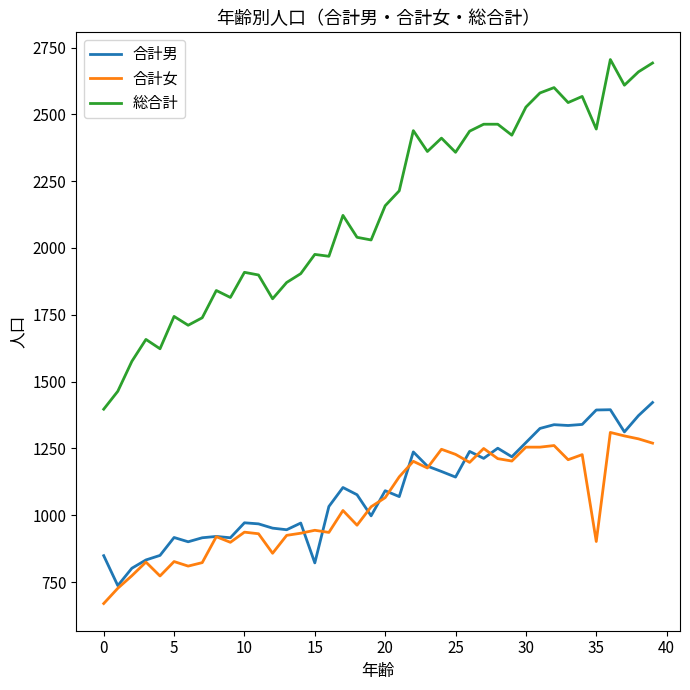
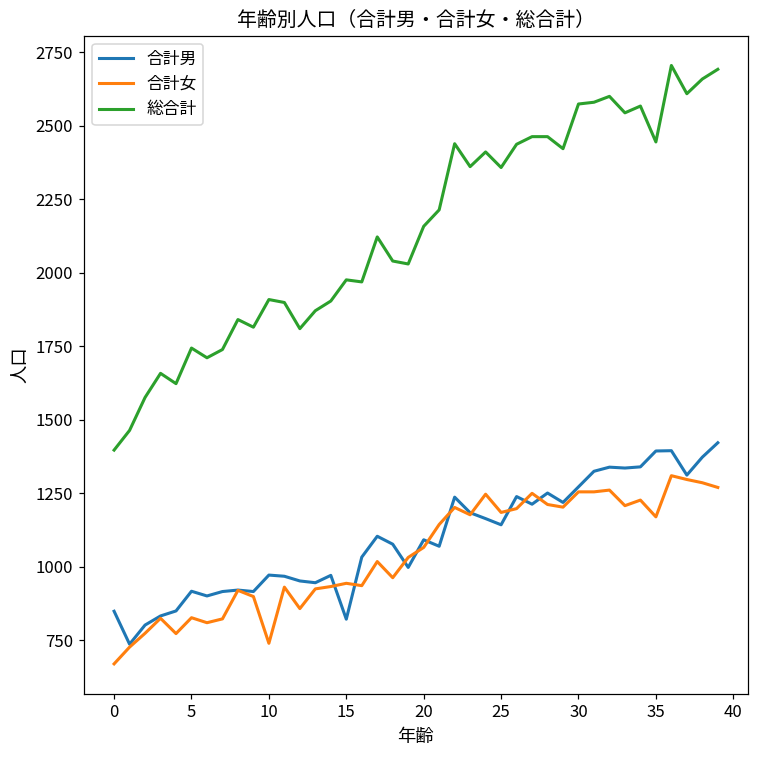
  {
    "合計男": {
      "0": 850,
      "5": 920,
      "10": 970,
      "15": 820,
      "20": 1090,
      "25": 1140,
      "30": 1270,
      "35": 1390
    },
    "合計女": {
      "0": 670,
      "5": 830,
-     "10": 940,
+     "10": 740,
      "15": 940,
      "20": 1070,
-     "25": 1230,
+     "25": 1190,
      "30": 1260,
-     "35": 900
+     "35": 1170
    },
    "総合計": {
      "0": 1400,
      "5": 1740,
      "10": 1910,
      "15": 1980,
      "20": 2160,
      "25": 2360,
-     "30": 2530,
+     "30": 2570,
      "35": 2450
    }
  }
